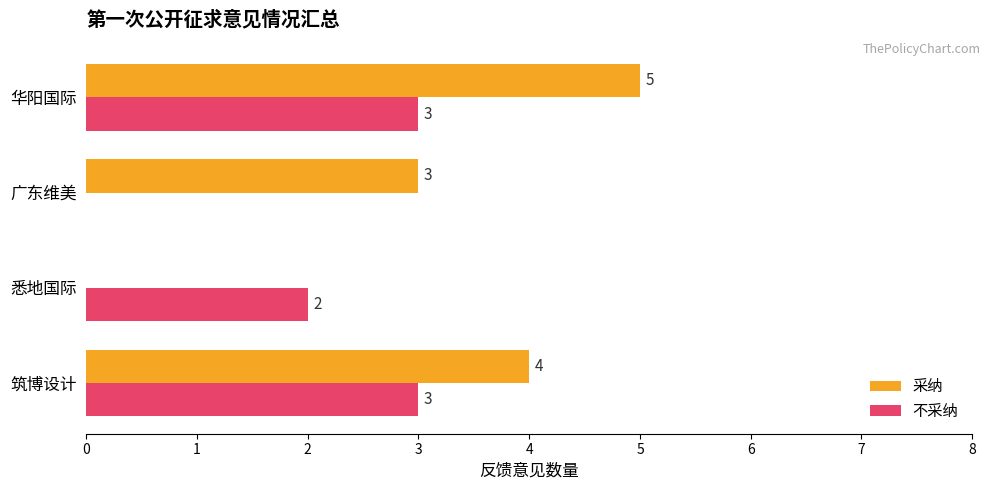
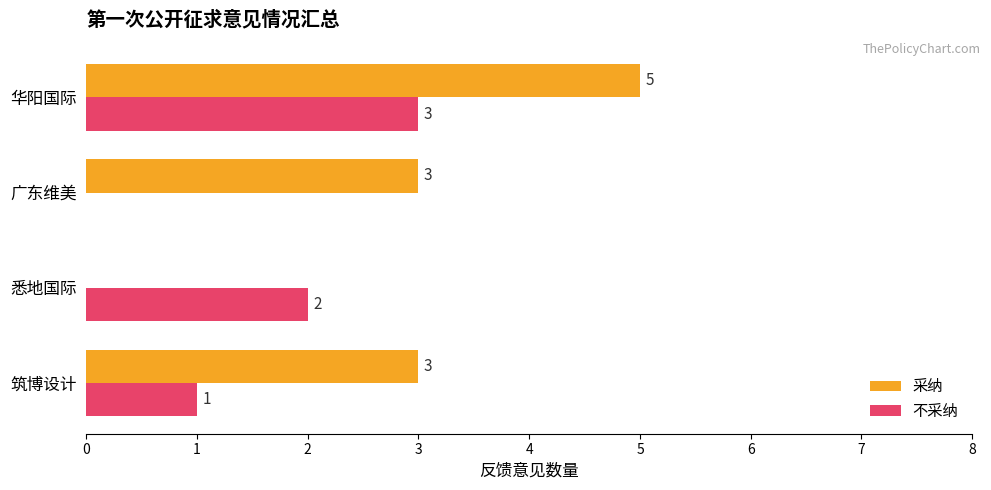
  {
    "采纳": {
      "华阳国际": 5,
      "广东维美": 3,
-     "筑博设计": 4
+     "筑博设计": 3
    },
    "不采纳": {
      "华阳国际": 3,
      "悉地国际": 2,
-     "筑博设计": 3
+     "筑博设计": 1
    }
  }
